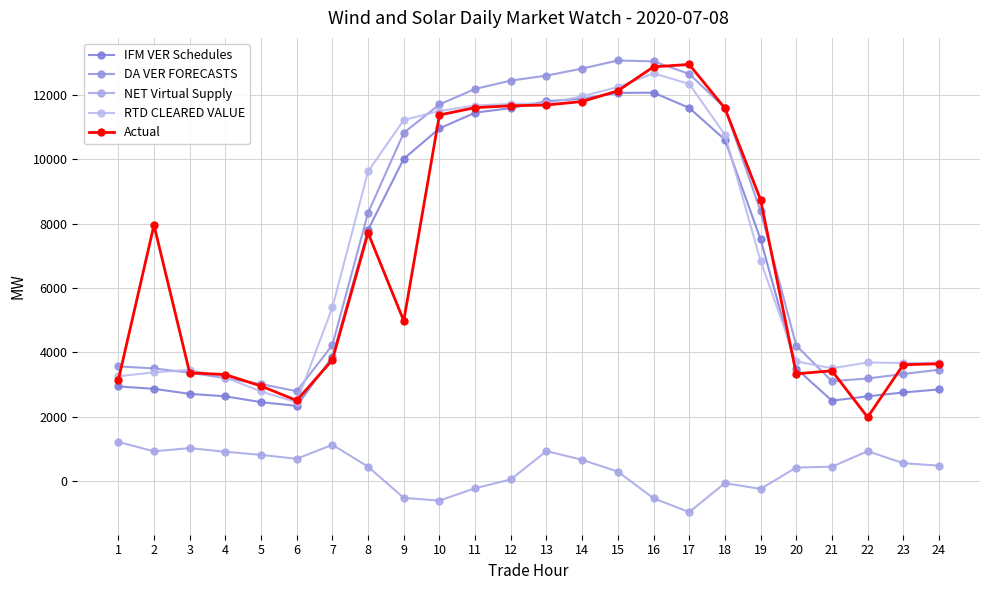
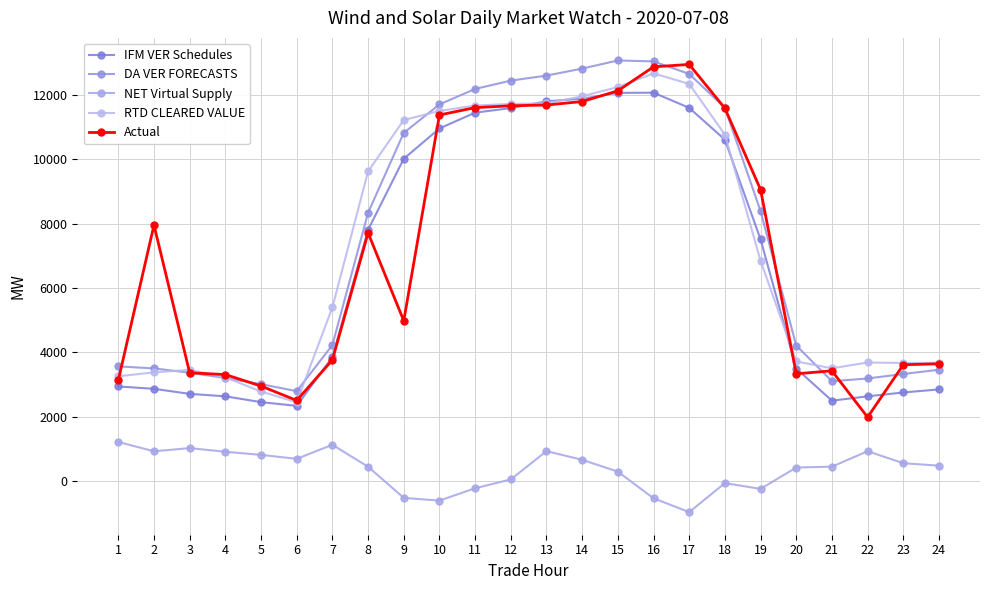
  {
    "Actual": {
      "1": 3100,
      "2": 8000,
      "4": 3300,
      "7": 3800,
      "8": 7700,
      "9": 5000,
      "10": 11400,
      "14": 11800,
      "16": 12900,
      "17": 13000,
-     "19": 8700,
+     "19": 9100,
      "20": 3300,
      "22": 2000
    }
  }
